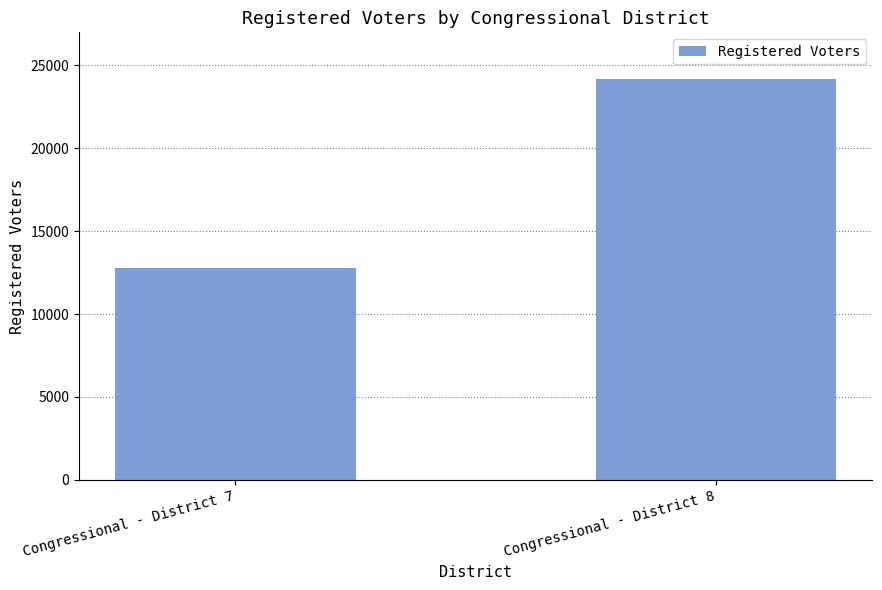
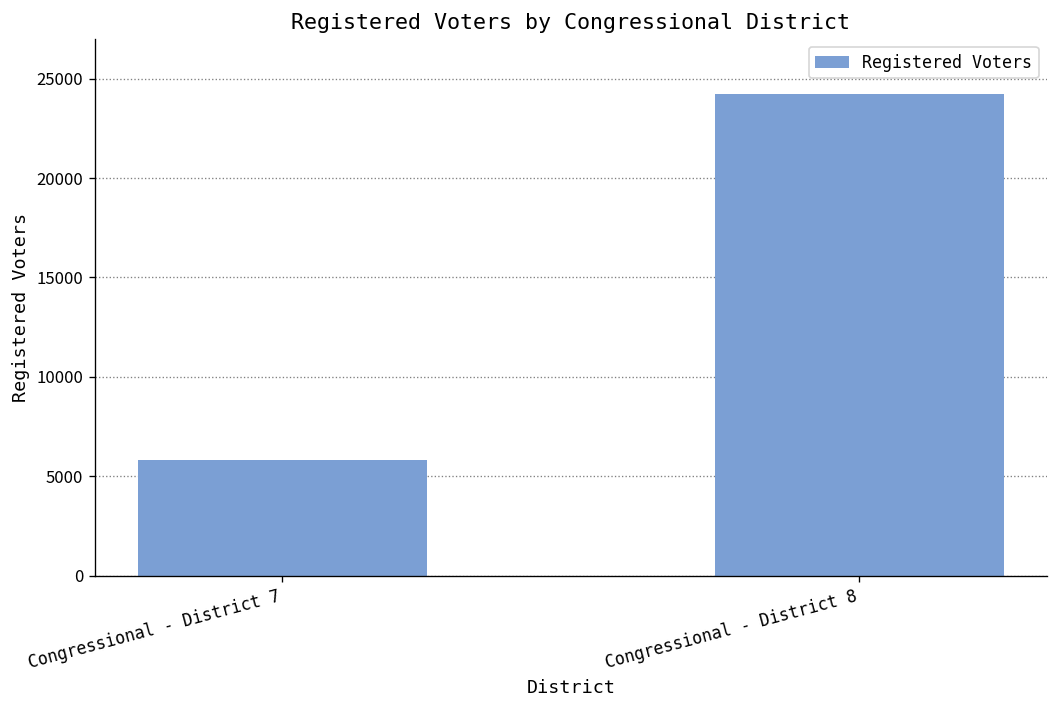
  {
-   "Congressional - District 7": 12800,
+   "Congressional - District 7": 5800,
    "Congressional - District 8": 24200
  }
